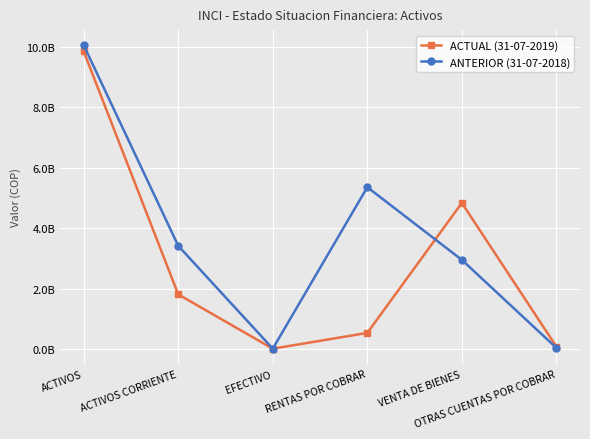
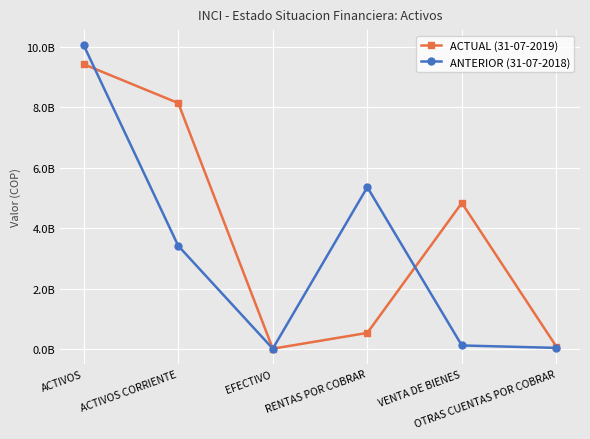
  {
    "ACTUAL (31-07-2019)": {
-     "ACTIVOS": 9800000000,
-     "ACTIVOS CORRIENTE": 1800000000,
+     "ACTIVOS": 9400000000,
+     "ACTIVOS CORRIENTE": 8100000000,
      "RENTAS POR COBRAR": 500000000,
      "VENTA DE BIENES": 4800000000
    },
    "ANTERIOR (31-07-2018)": {
      "ACTIVOS": 10000000000,
      "ACTIVOS CORRIENTE": 3400000000,
      "RENTAS POR COBRAR": 5400000000,
-     "VENTA DE BIENES": 2900000000
+     "VENTA DE BIENES": 100000000
    }
  }
